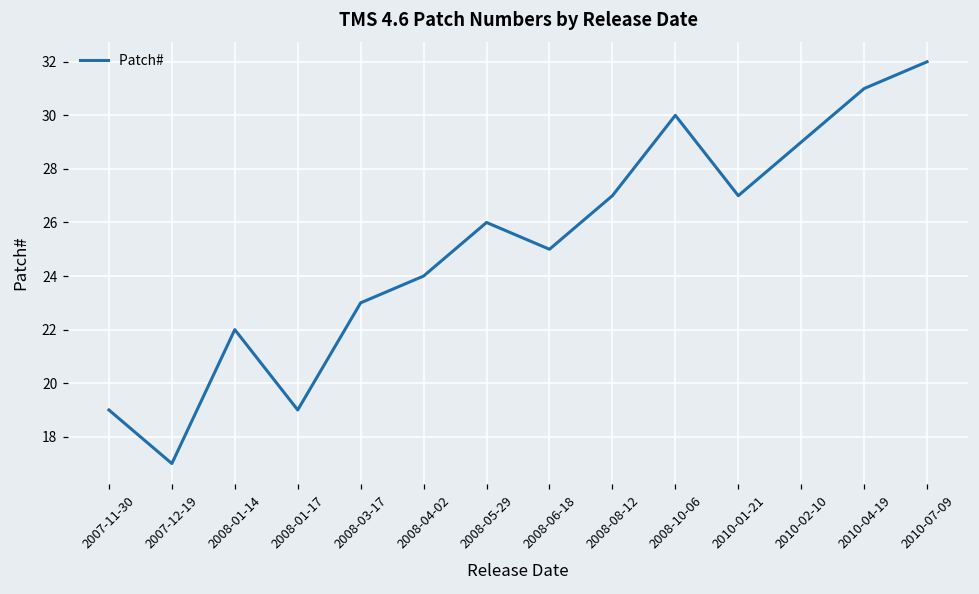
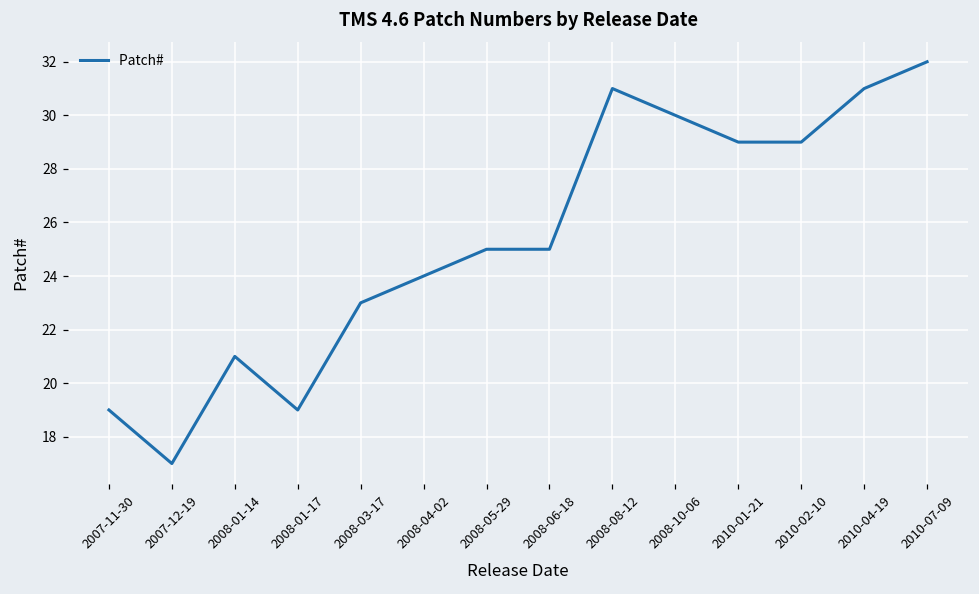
  {
    "2007-11-30": 19,
    "2007-12-19": 17,
-   "2008-01-14": 22,
+   "2008-01-14": 21,
    "2008-01-17": 19,
    "2008-03-17": 23,
    "2008-04-02": 24,
-   "2008-05-29": 26,
+   "2008-05-29": 25,
    "2008-06-18": 25,
-   "2008-08-12": 27,
+   "2008-08-12": 31,
    "2008-10-06": 30,
-   "2010-01-21": 27,
+   "2010-01-21": 29,
    "2010-02-10": 29,
    "2010-04-19": 31,
    "2010-07-09": 32
  }
